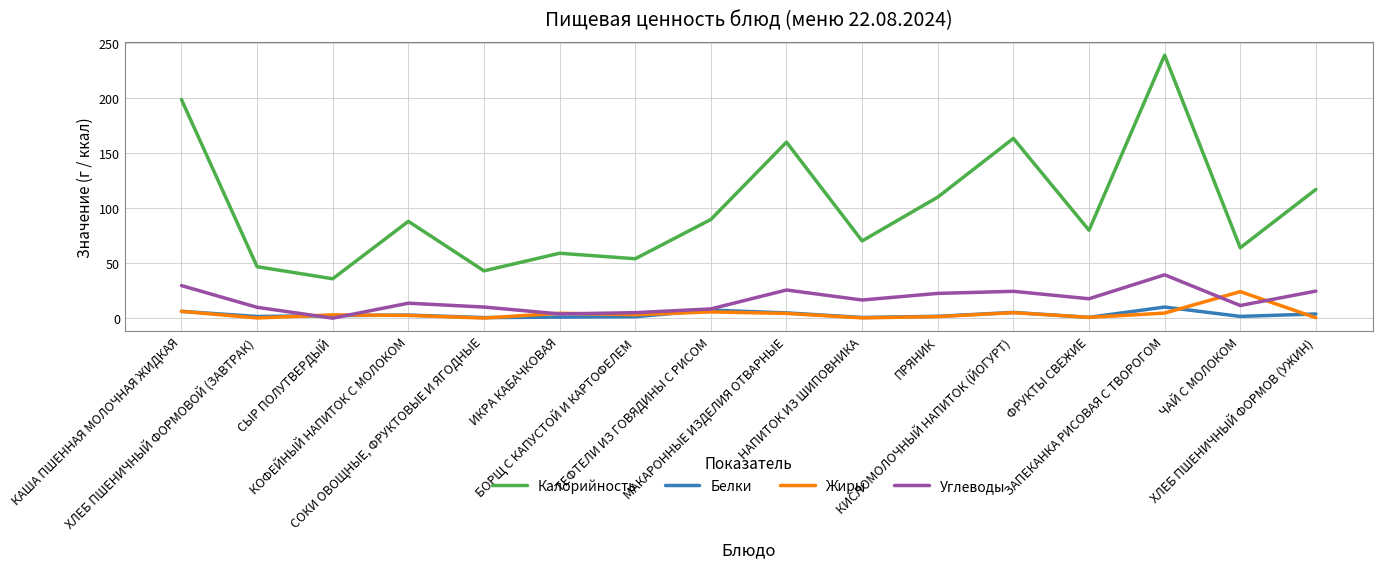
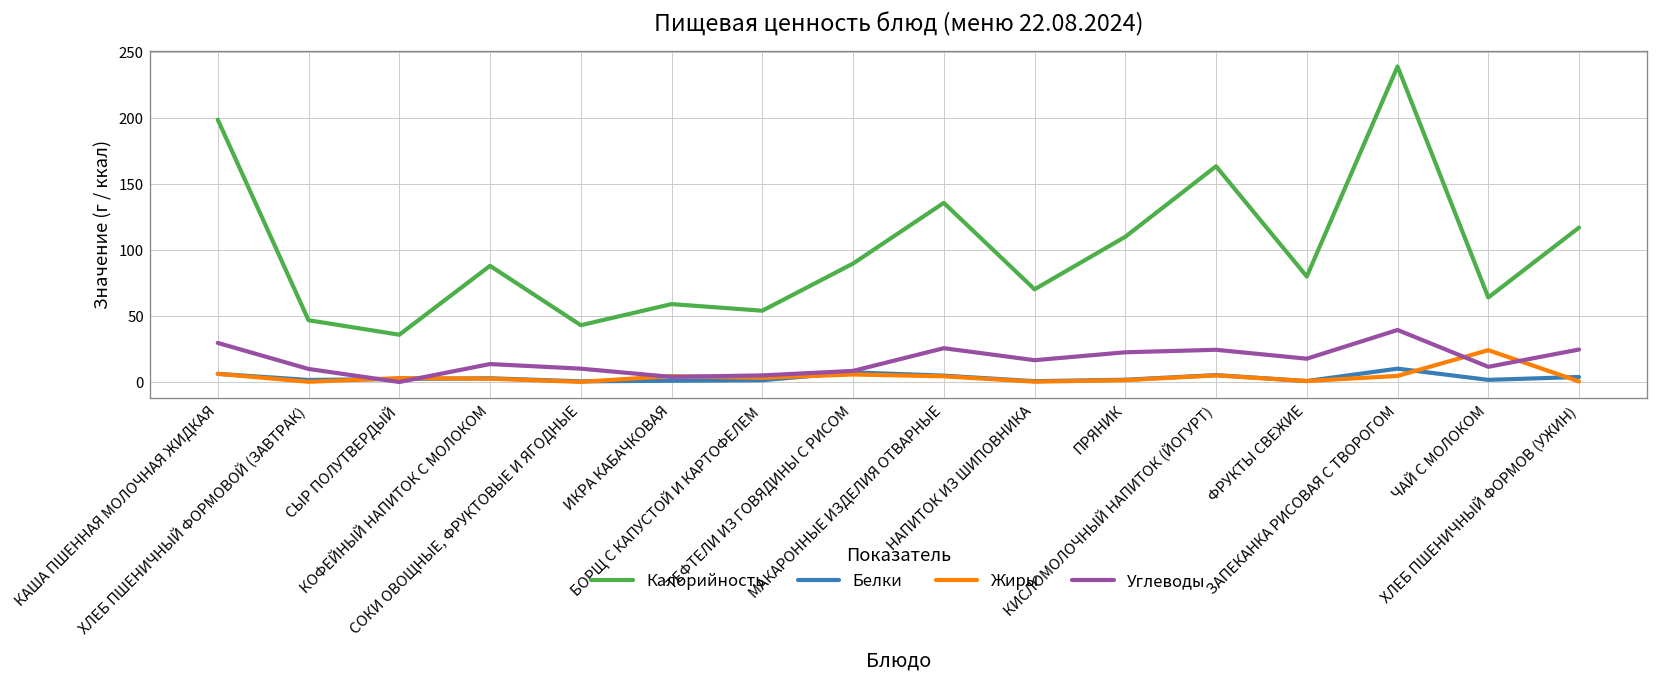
  {
    "Калорийность": {
      "КАША ПШЕННАЯ МОЛОЧНАЯ ЖИДКАЯ": 199,
      "ХЛЕБ ПШЕНИЧНЫЙ ФОРМОВОЙ (ЗАВТРАК)": 47,
      "СЫР ПОЛУТВЕРДЫЙ": 36,
      "КОФЕЙНЫЙ НАПИТОК С МОЛОКОМ": 88,
      "СОКИ ОВОЩНЫЕ, ФРУКТОВЫЕ И ЯГОДНЫЕ": 43,
      "ИКРА КАБАЧКОВАЯ": 59,
      "БОРЩ С КАПУСТОЙ И КАРТОФЕЛЕМ": 54,
      "ТЕФТЕЛИ ИЗ ГОВЯДИНЫ С РИСОМ": 90,
-     "МАКАРОННЫЕ ИЗДЕЛИЯ ОТВАРНЫЕ": 160,
+     "МАКАРОННЫЕ ИЗДЕЛИЯ ОТВАРНЫЕ": 136,
      "НАПИТОК ИЗ ШИПОВНИКА": 70,
      "ПРЯНИК": 110,
      "КИСЛОМОЛОЧНЫЙ НАПИТОК (ЙОГУРТ)": 163,
      "ФРУКТЫ СВЕЖИЕ": 80,
      "ЗАПЕКАНКА РИСОВАЯ С ТВОРОГОМ": 239,
      "ЧАЙ С МОЛОКОМ": 64,
      "ХЛЕБ ПШЕНИЧНЫЙ ФОРМОВ (УЖИН)": 117
    },
    "Белки": {
      "ИКРА КАБАЧКОВАЯ": 1,
      "ЗАПЕКАНКА РИСОВАЯ С ТВОРОГОМ": 10,
      "ЧАЙ С МОЛОКОМ": 2,
      "ХЛЕБ ПШЕНИЧНЫЙ ФОРМОВ (УЖИН)": 4
    },
    "Жиры": {
      "ЗАПЕКАНКА РИСОВАЯ С ТВОРОГОМ": 5,
      "ЧАЙ С МОЛОКОМ": 24,
      "ХЛЕБ ПШЕНИЧНЫЙ ФОРМОВ (УЖИН)": 0
    },
    "Углеводы": {
      "КАША ПШЕННАЯ МОЛОЧНАЯ ЖИДКАЯ": 30,
      "ХЛЕБ ПШЕНИЧНЫЙ ФОРМОВОЙ (ЗАВТРАК)": 10,
      "СЫР ПОЛУТВЕРДЫЙ": 0,
      "КОФЕЙНЫЙ НАПИТОК С МОЛОКОМ": 14,
      "СОКИ ОВОЩНЫЕ, ФРУКТОВЫЕ И ЯГОДНЫЕ": 10,
      "МАКАРОННЫЕ ИЗДЕЛИЯ ОТВАРНЫЕ": 26,
      "НАПИТОК ИЗ ШИПОВНИКА": 17,
      "ПРЯНИК": 23,
      "КИСЛОМОЛОЧНЫЙ НАПИТОК (ЙОГУРТ)": 24,
      "ФРУКТЫ СВЕЖИЕ": 18,
      "ЗАПЕКАНКА РИСОВАЯ С ТВОРОГОМ": 39,
      "ЧАЙ С МОЛОКОМ": 12,
      "ХЛЕБ ПШЕНИЧНЫЙ ФОРМОВ (УЖИН)": 25
    }
  }
